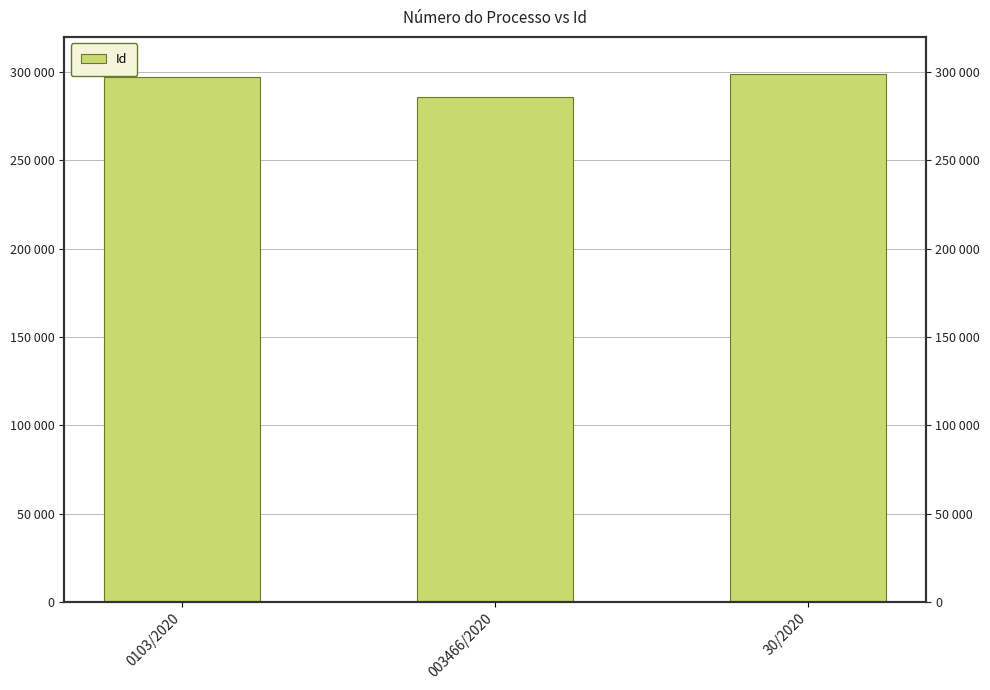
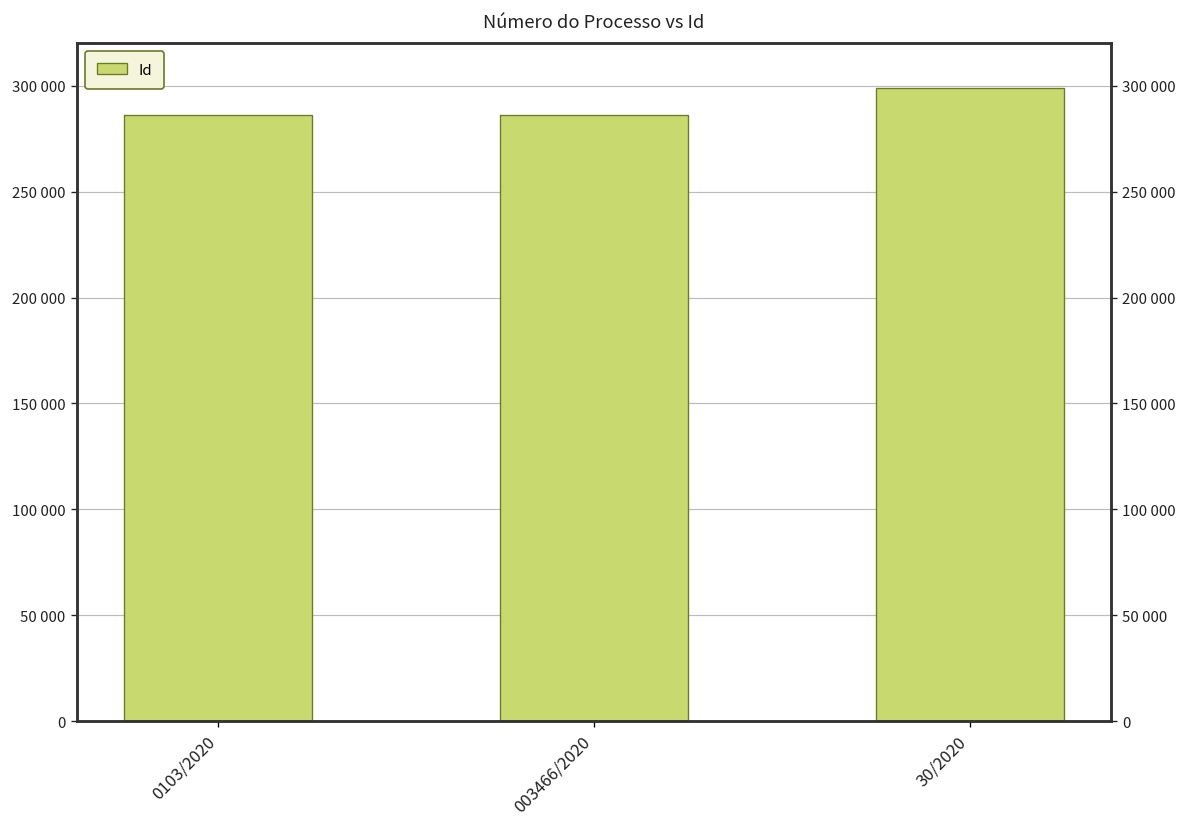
  {
-   "0103/2020": 297000,
+   "0103/2020": 286000,
    "003466/2020": 286000,
    "30/2020": 299000
  }
